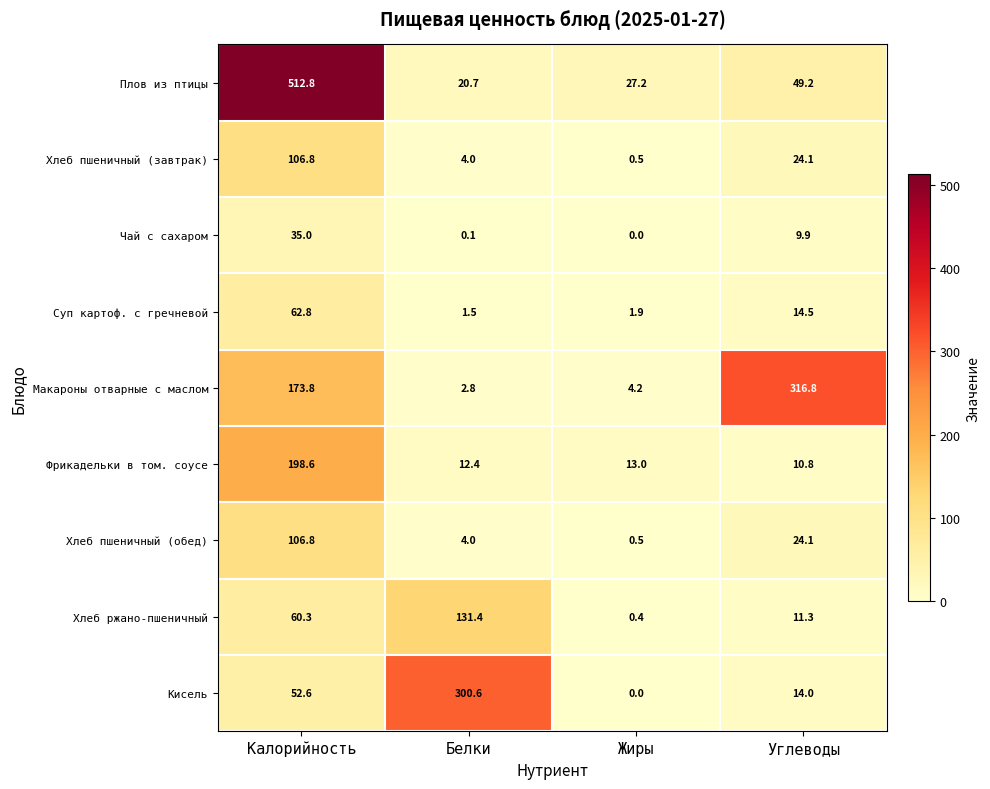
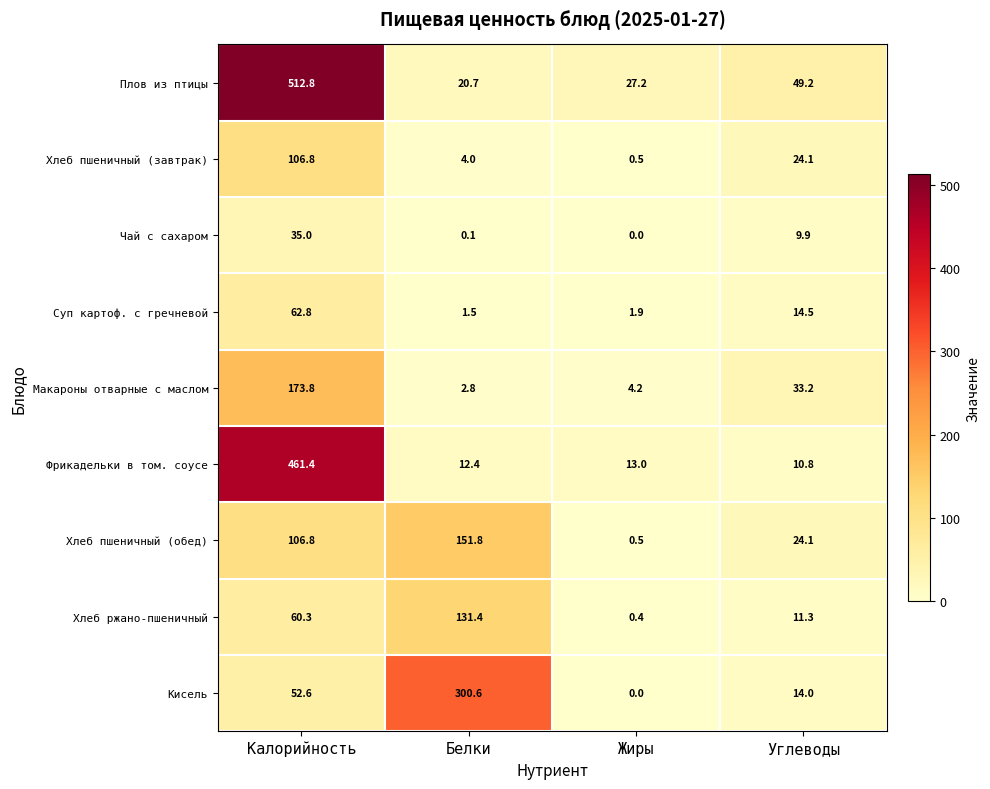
  {
    "Плов из птицы": {
      "Калорийность": 512.8,
      "Белки": 20.7,
      "Жиры": 27.2,
      "Углеводы": 49.2
    },
    "Хлеб пшеничный (завтрак)": {
      "Калорийность": 106.8,
      "Белки": 4.0,
      "Жиры": 0.5,
      "Углеводы": 24.1
    },
    "Чай с сахаром": {
      "Калорийность": 35.0,
      "Белки": 0.1,
      "Жиры": 0.0,
      "Углеводы": 9.9
    },
    "Суп картоф. с гречневой": {
      "Калорийность": 62.8,
      "Белки": 1.5,
      "Жиры": 1.9,
      "Углеводы": 14.5
    },
    "Макароны отварные с маслом": {
      "Калорийность": 173.8,
      "Белки": 2.8,
      "Жиры": 4.2,
-     "Углеводы": 316.8
+     "Углеводы": 33.2
    },
    "Фрикадельки в том. соусе": {
-     "Калорийность": 198.6,
+     "Калорийность": 461.4,
      "Белки": 12.4,
      "Жиры": 13.0,
      "Углеводы": 10.8
    },
    "Хлеб пшеничный (обед)": {
      "Калорийность": 106.8,
-     "Белки": 4.0,
+     "Белки": 151.8,
      "Жиры": 0.5,
      "Углеводы": 24.1
    },
    "Хлеб ржано-пшеничный": {
      "Калорийность": 60.3,
      "Белки": 131.4,
      "Жиры": 0.4,
      "Углеводы": 11.3
    },
    "Кисель": {
      "Калорийность": 52.6,
      "Белки": 300.6,
      "Жиры": 0.0,
      "Углеводы": 14.0
    }
  }
